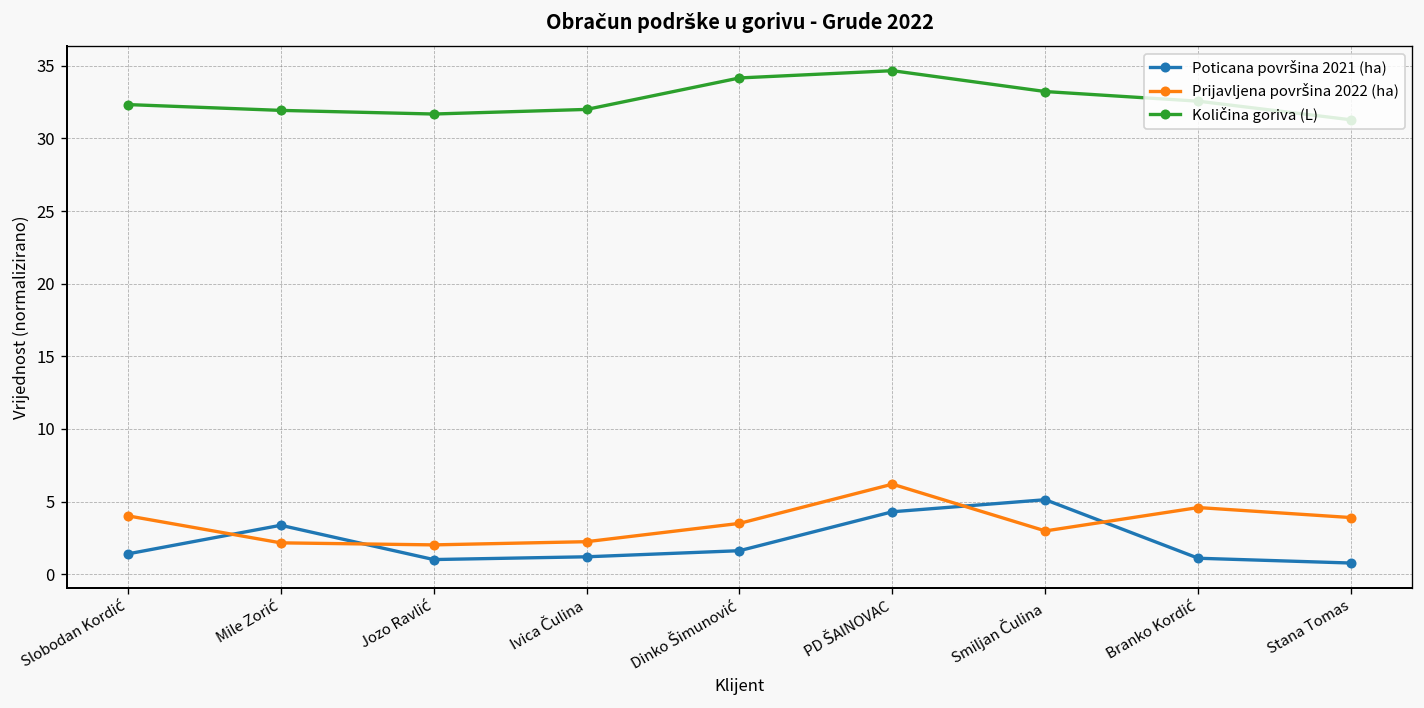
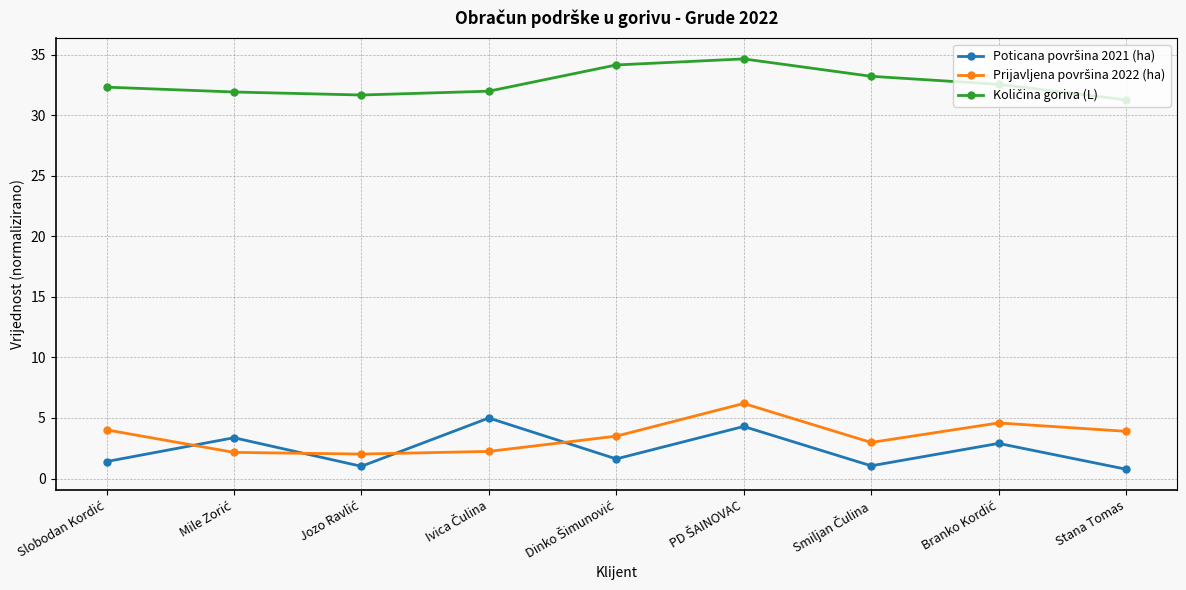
  {
    "Poticana površina 2021 (ha)": {
      "Slobodan Kordić": 1.4,
      "Mile Zorić": 3.4,
      "Jozo Ravlić": 1.0,
-     "Ivica Čulina": 1.2,
+     "Ivica Čulina": 5.0,
      "Dinko Šimunović": 1.6,
      "PD ŠAINOVAC": 4.3,
-     "Smiljan Čulina": 5.1,
-     "Branko Kordić": 1.1,
+     "Smiljan Čulina": 1.1,
+     "Branko Kordić": 2.9,
      "Stana Tomas": 0.8
    },
    "Prijavljena površina 2022 (ha)": {
      "Slobodan Kordić": 4.0,
      "Mile Zorić": 2.2,
      "Jozo Ravlić": 2.0,
      "Ivica Čulina": 2.2,
      "Dinko Šimunović": 3.5,
      "PD ŠAINOVAC": 6.2,
      "Smiljan Čulina": 3.0,
      "Branko Kordić": 4.6,
      "Stana Tomas": 3.9
    },
    "Količina goriva (L)": {
      "Slobodan Kordić": 32.3,
      "Mile Zorić": 31.9,
      "Jozo Ravlić": 31.7,
      "Ivica Čulina": 32.0,
      "Dinko Šimunović": 34.2,
      "PD ŠAINOVAC": 34.7,
      "Smiljan Čulina": 33.2
    }
  }
